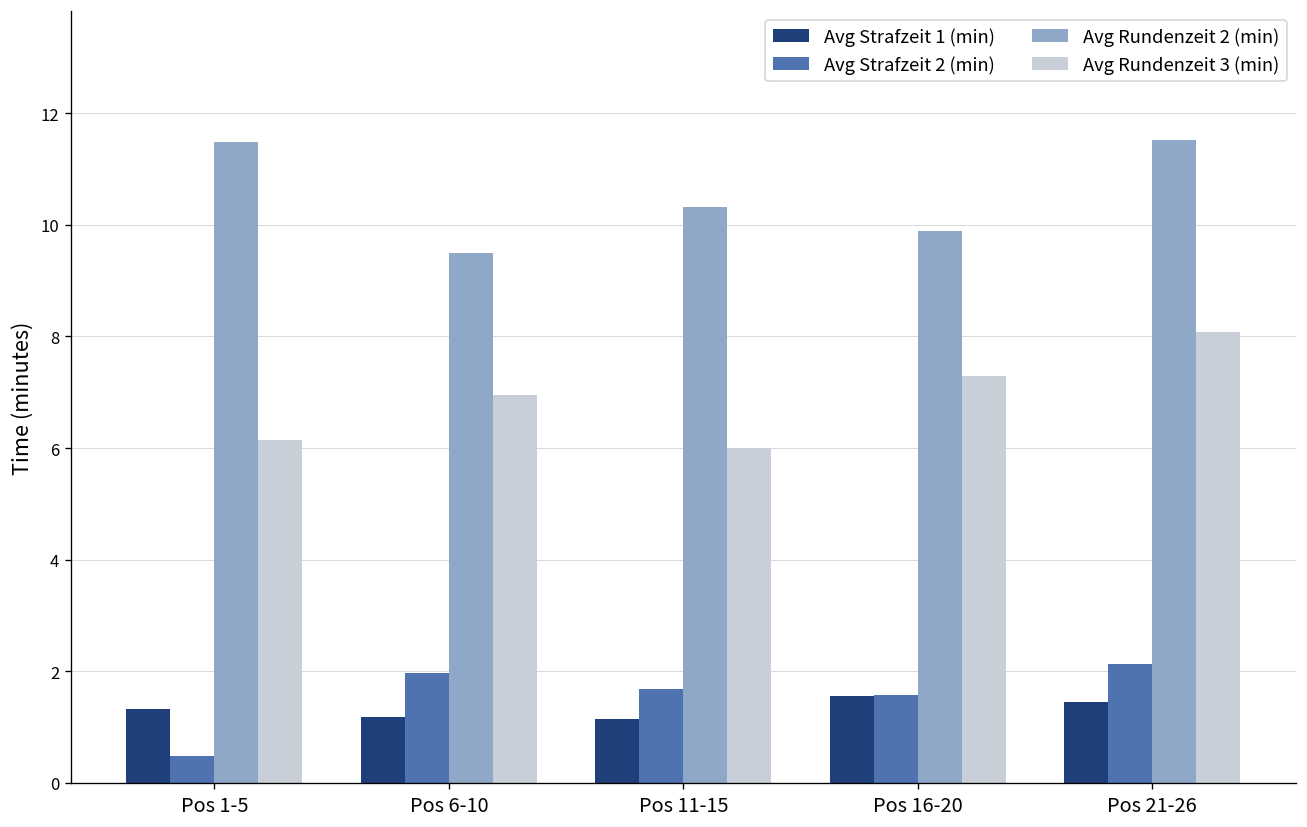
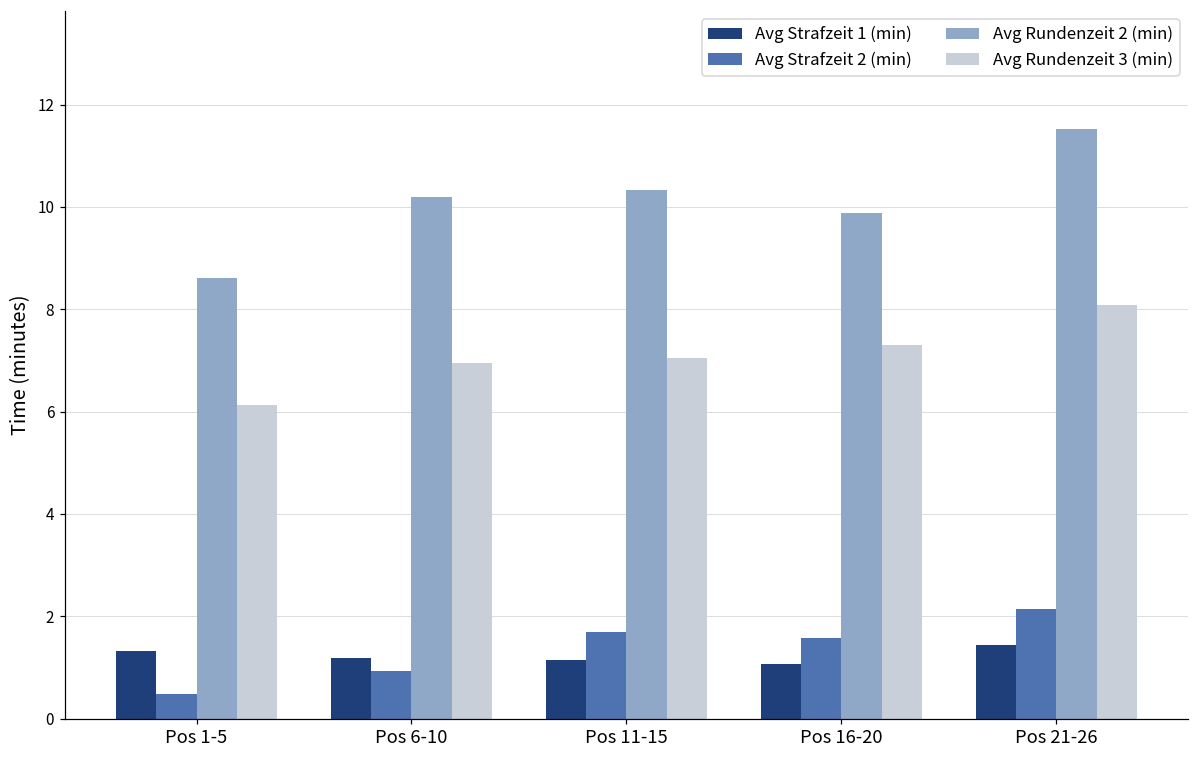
  {
    "Avg Strafzeit 1 (min)": {
      "Pos 1-5": 1.3,
      "Pos 6-10": 1.2,
      "Pos 11-15": 1.2,
-     "Pos 16-20": 1.6,
+     "Pos 16-20": 1.1,
      "Pos 21-26": 1.4
    },
    "Avg Strafzeit 2 (min)": {
      "Pos 1-5": 0.5,
-     "Pos 6-10": 2.0,
+     "Pos 6-10": 0.9,
      "Pos 11-15": 1.7,
      "Pos 16-20": 1.6,
      "Pos 21-26": 2.1
    },
    "Avg Rundenzeit 2 (min)": {
-     "Pos 1-5": 11.5,
-     "Pos 6-10": 9.5,
+     "Pos 1-5": 8.6,
+     "Pos 6-10": 10.2,
      "Pos 11-15": 10.3,
      "Pos 16-20": 9.9,
      "Pos 21-26": 11.5
    },
    "Avg Rundenzeit 3 (min)": {
      "Pos 1-5": 6.1,
      "Pos 6-10": 7.0,
-     "Pos 11-15": 6.0,
+     "Pos 11-15": 7.0,
      "Pos 16-20": 7.3,
      "Pos 21-26": 8.1
    }
  }
